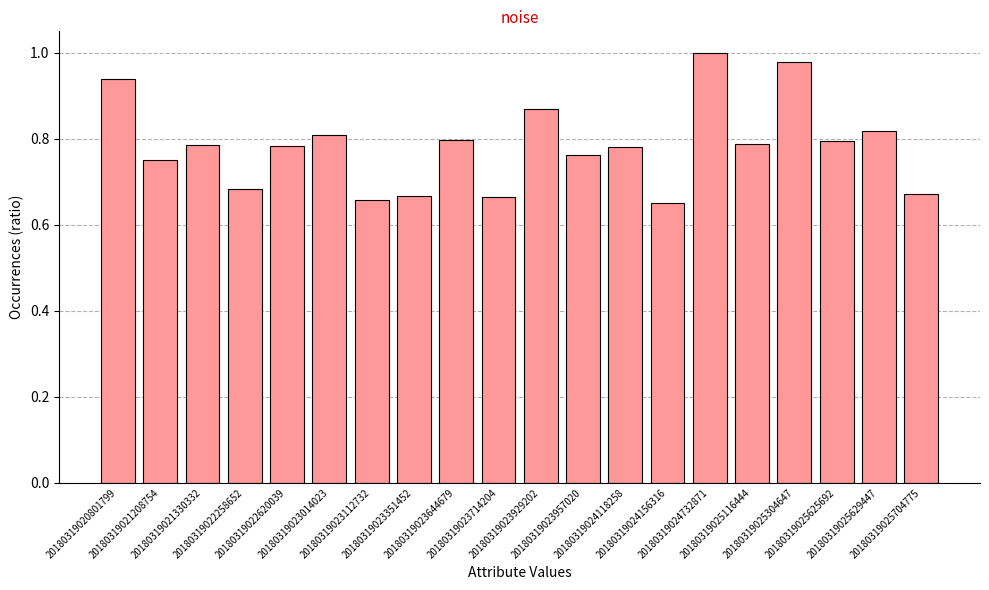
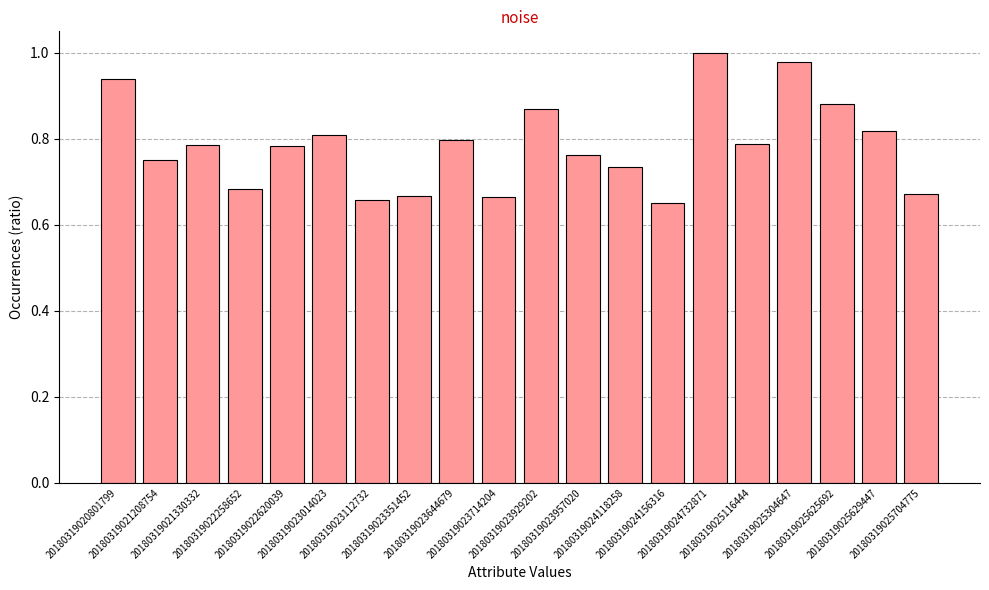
  {
    "20180319020801799": 0.94,
    "20180319021208754": 0.75,
    "20180319021330332": 0.79,
    "20180319022258652": 0.68,
    "20180319022620039": 0.78,
    "20180319023014023": 0.81,
    "20180319023112732": 0.66,
    "20180319023351452": 0.67,
    "20180319023644679": 0.80,
    "20180319023714204": 0.67,
    "20180319023929202": 0.87,
    "20180319023957020": 0.76,
-   "20180319024118258": 0.78,
+   "20180319024118258": 0.73,
    "20180319024156316": 0.65,
    "20180319024732871": 1.00,
    "20180319025116444": 0.79,
    "20180319025304647": 0.98,
-   "20180319025625692": 0.79,
+   "20180319025625692": 0.88,
    "20180319025629447": 0.82,
    "20180319025704775": 0.67
  }
